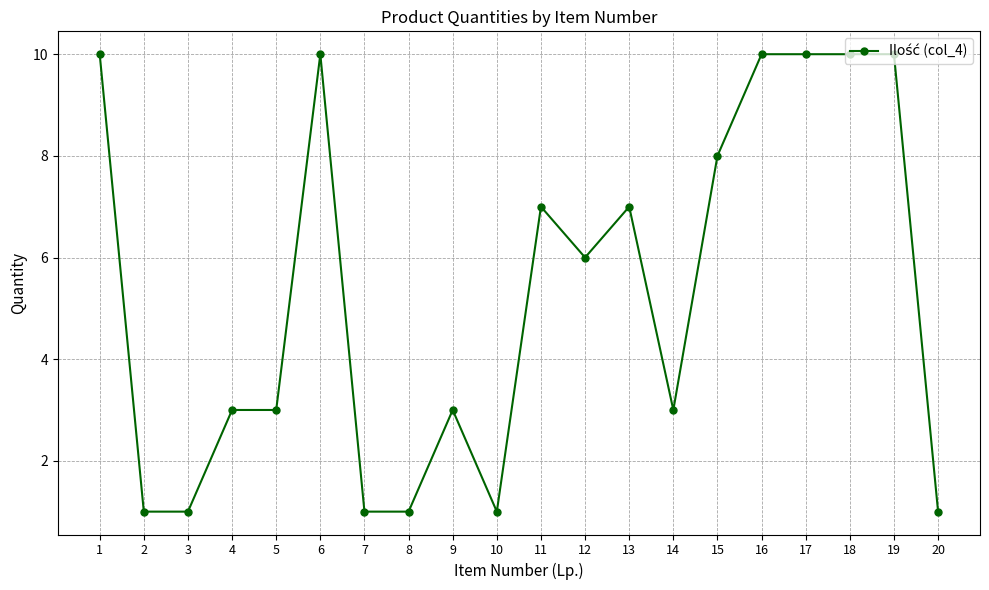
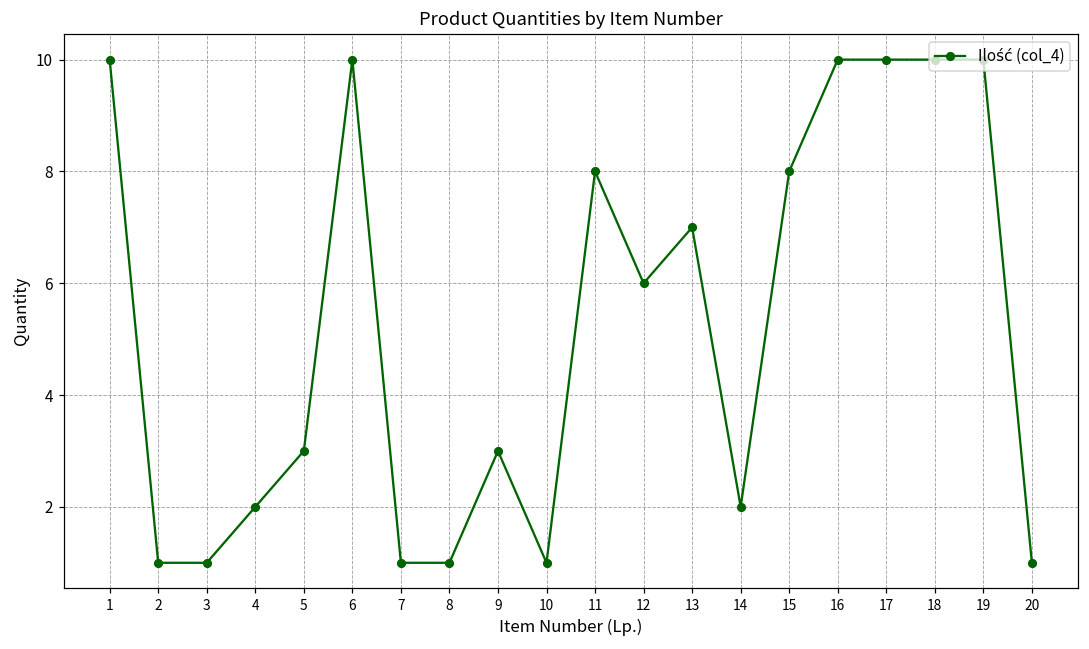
  {
    "1": 10,
    "2": 1,
    "3": 1,
-   "4": 3,
+   "4": 2,
    "5": 3,
    "6": 10,
    "7": 1,
    "8": 1,
    "9": 3,
    "10": 1,
-   "11": 7,
+   "11": 8,
    "12": 6,
    "13": 7,
-   "14": 3,
+   "14": 2,
    "15": 8,
    "16": 10,
    "17": 10,
    "20": 1
  }
